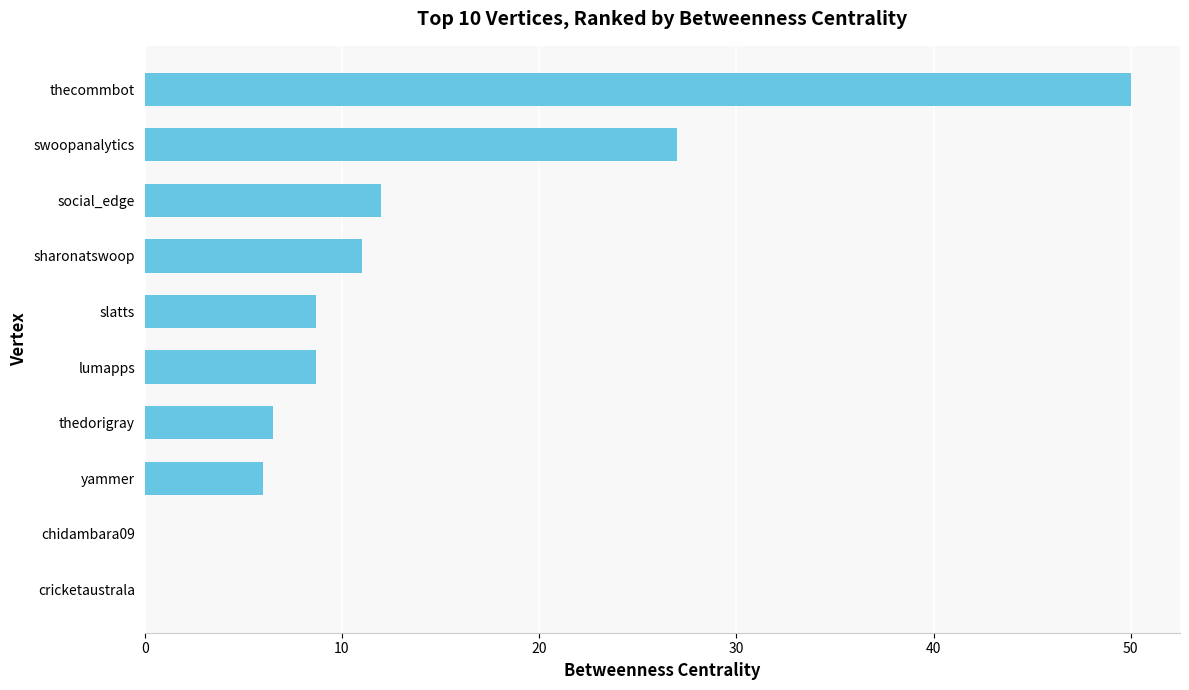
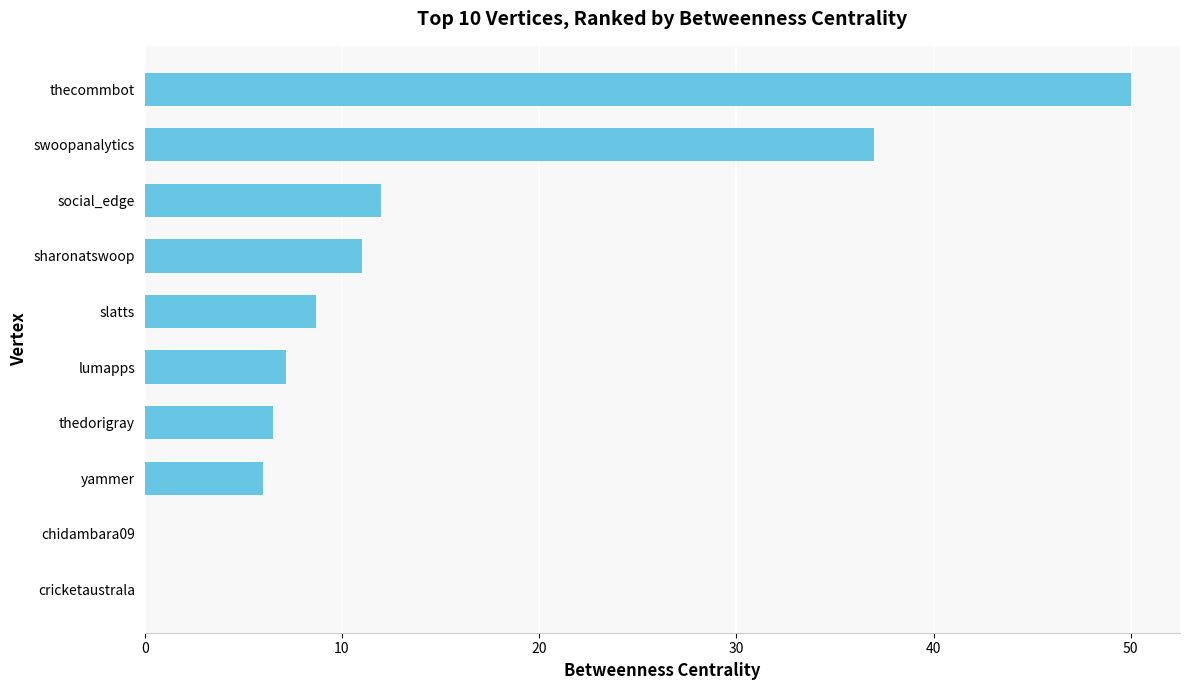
  {
    "thecommbot": 50.0,
-   "swoopanalytics": 27,
+   "swoopanalytics": 37,
    "social_edge": 12.0,
    "sharonatswoop": 11.0,
    "slatts": 8.7,
-   "lumapps": 8.7,
+   "lumapps": 7.2,
    "thedorigray": 6.5,
    "yammer": 6.0,
    "chidambara09": 0.0,
    "cricketaustrala": 0.0
  }
